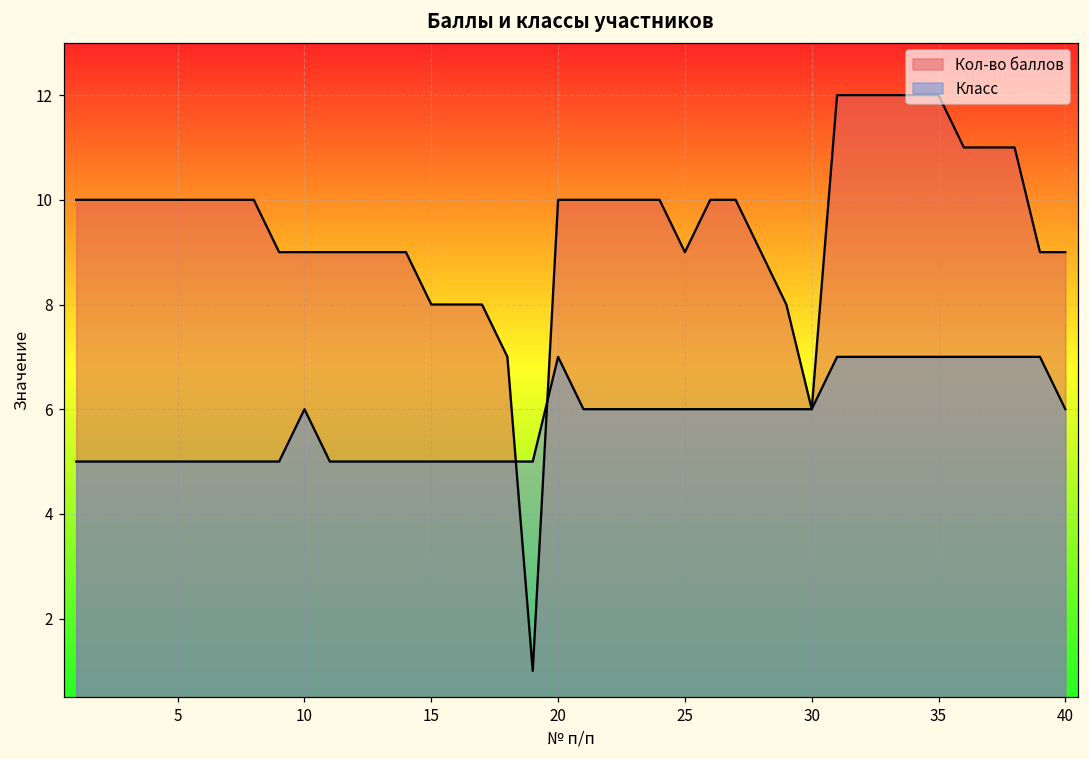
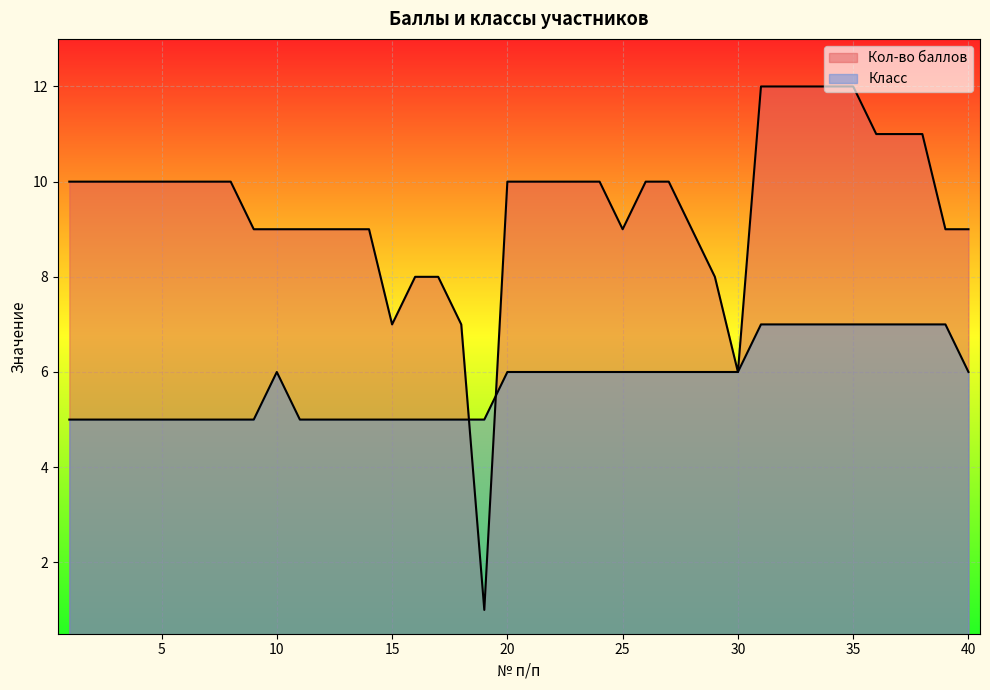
  {
    "Кол-во баллов": {
      "5": 10,
      "10": 9,
-     "15": 8,
+     "15": 7,
      "20": 10,
      "25": 9,
      "40": 9
    },
    "Класс": {
      "5": 5,
      "10": 6,
      "15": 5,
-     "20": 7,
+     "20": 6,
      "25": 6,
      "35": 7,
      "40": 6
    }
  }
